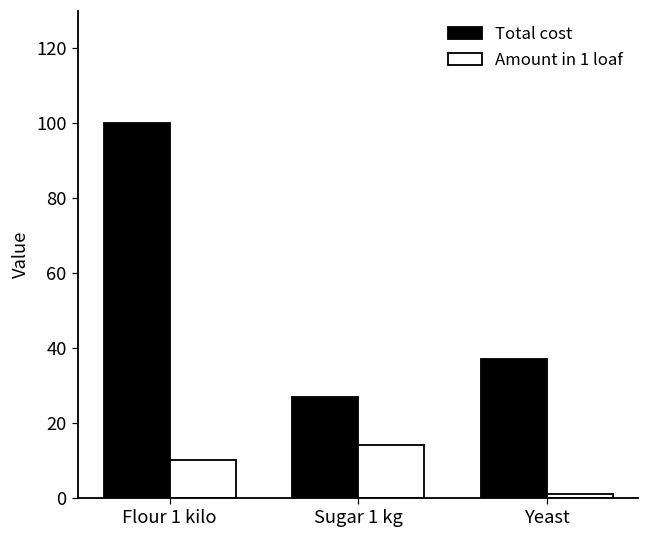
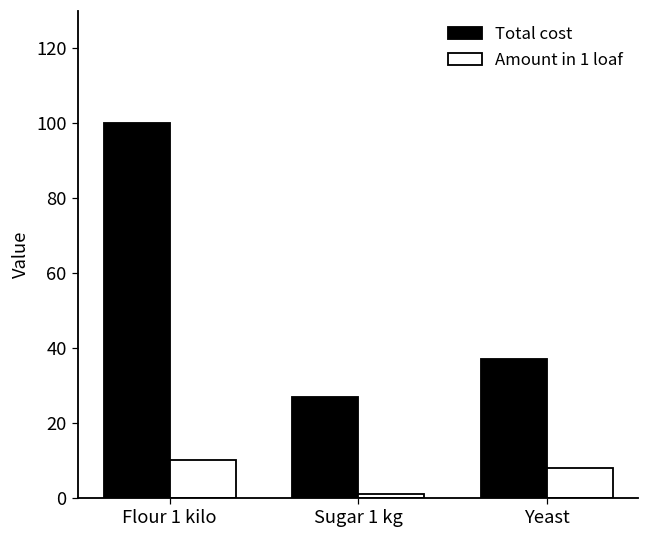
  {
    "Total cost": {
      "Flour 1 kilo": 100,
      "Sugar 1 kg": 27,
      "Yeast": 37
    },
    "Amount in 1 loaf": {
      "Flour 1 kilo": 10,
-     "Sugar 1 kg": 14,
-     "Yeast": 1
+     "Sugar 1 kg": 1,
+     "Yeast": 8
    }
  }
